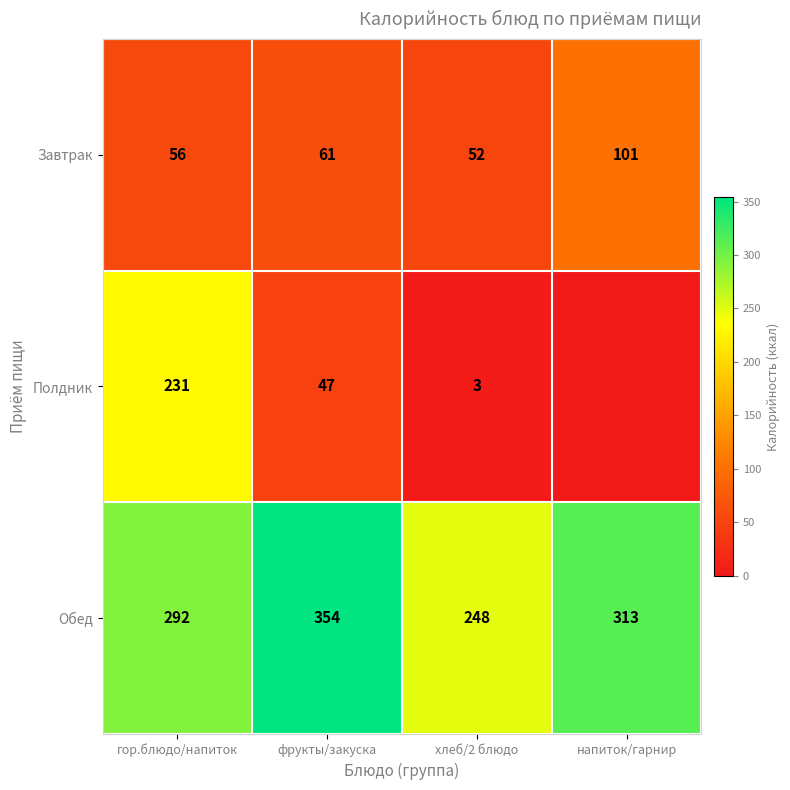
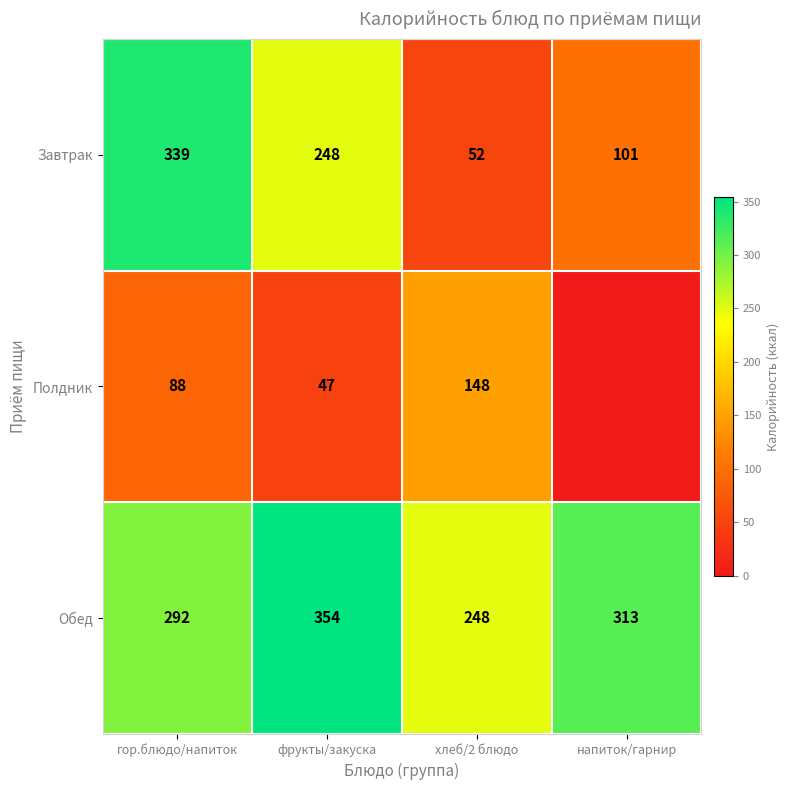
  {
    "Завтрак": {
-     "гор.блюдо/напиток": 56,
-     "фрукты/закуска": 61,
+     "гор.блюдо/напиток": 339,
+     "фрукты/закуска": 248,
      "хлеб/2 блюдо": 52,
      "напиток/гарнир": 101
    },
    "Полдник": {
-     "гор.блюдо/напиток": 231,
+     "гор.блюдо/напиток": 88,
      "фрукты/закуска": 47,
-     "хлеб/2 блюдо": 3
+     "хлеб/2 блюдо": 148
    },
    "Обед": {
      "гор.блюдо/напиток": 292,
      "фрукты/закуска": 354,
      "хлеб/2 блюдо": 248,
      "напиток/гарнир": 313
    }
  }
